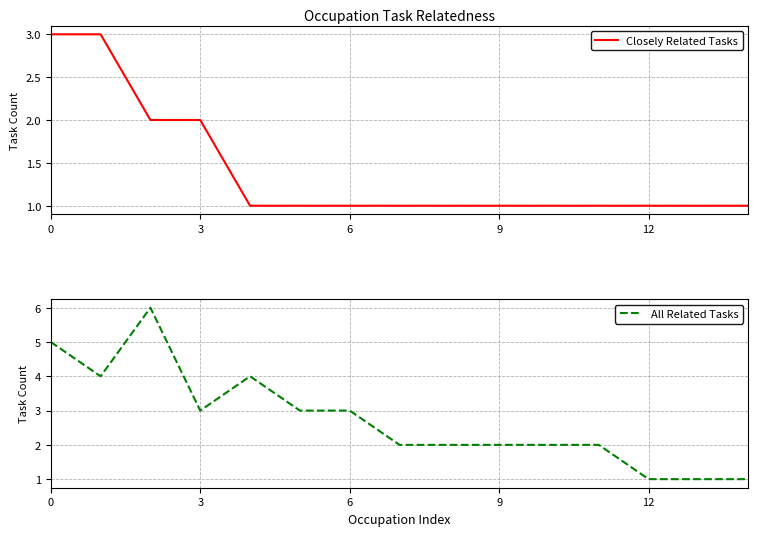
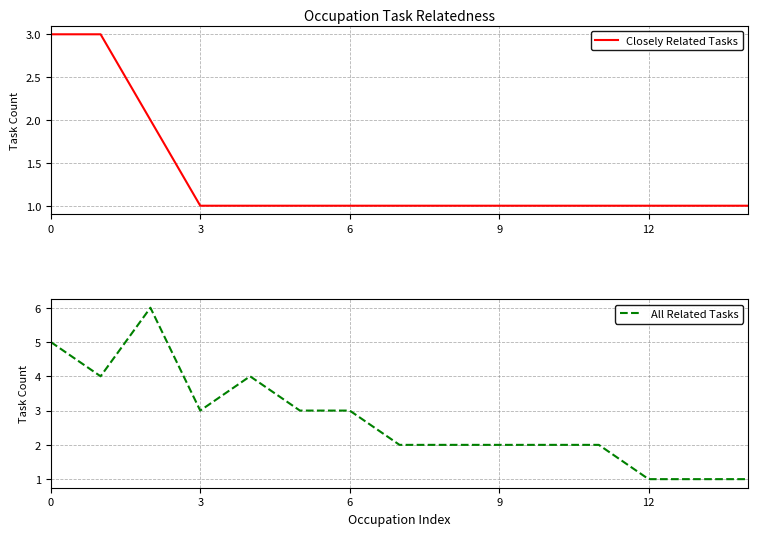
  {
    "Occupation Task Relatedness": {
      "0": 3,
-     "3": 2,
+     "3": 1,
      "6": 1,
      "9": 1,
      "12": 1
    }
  }
